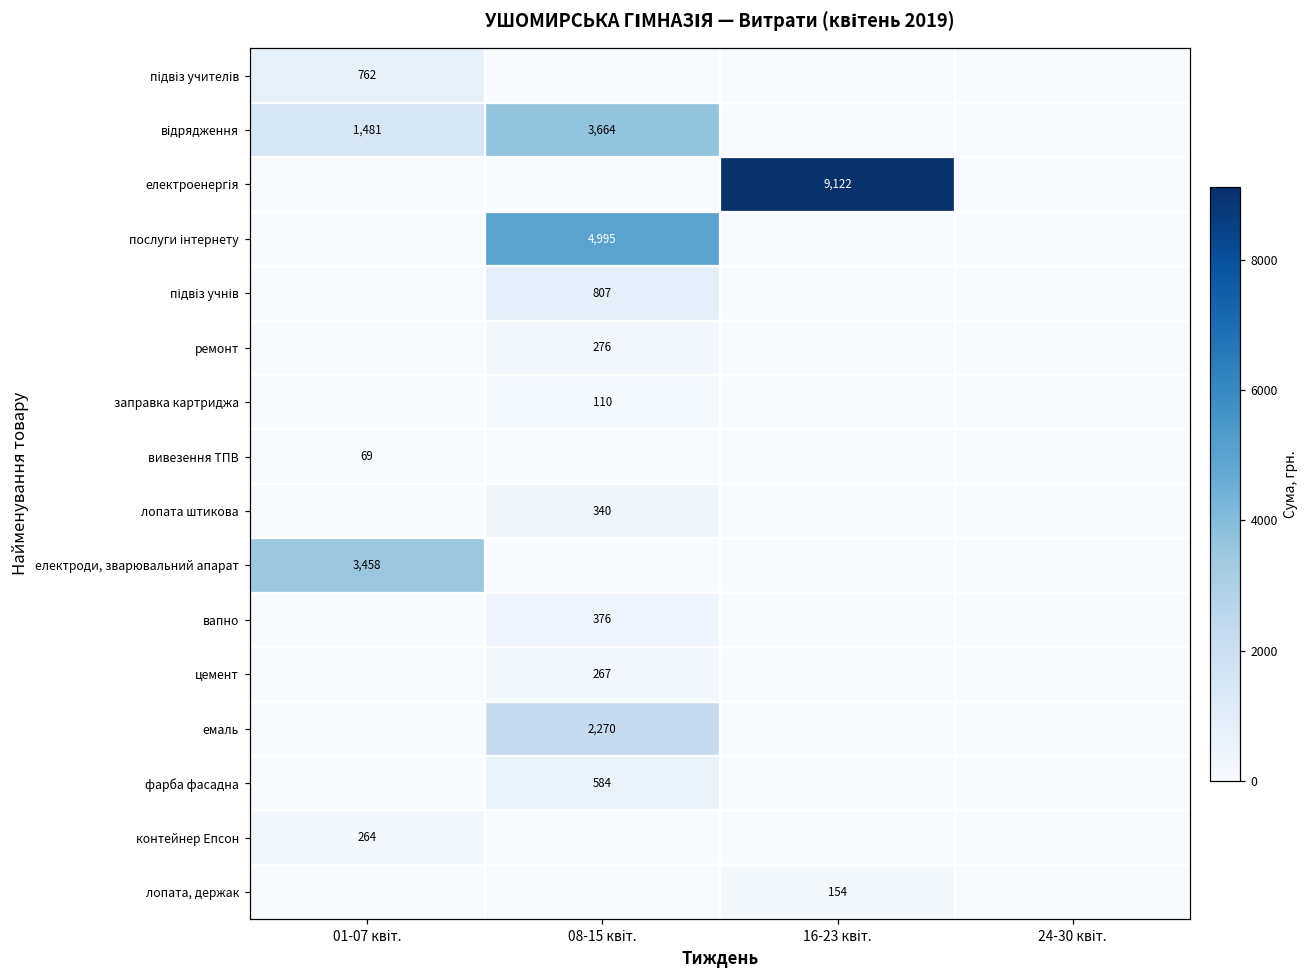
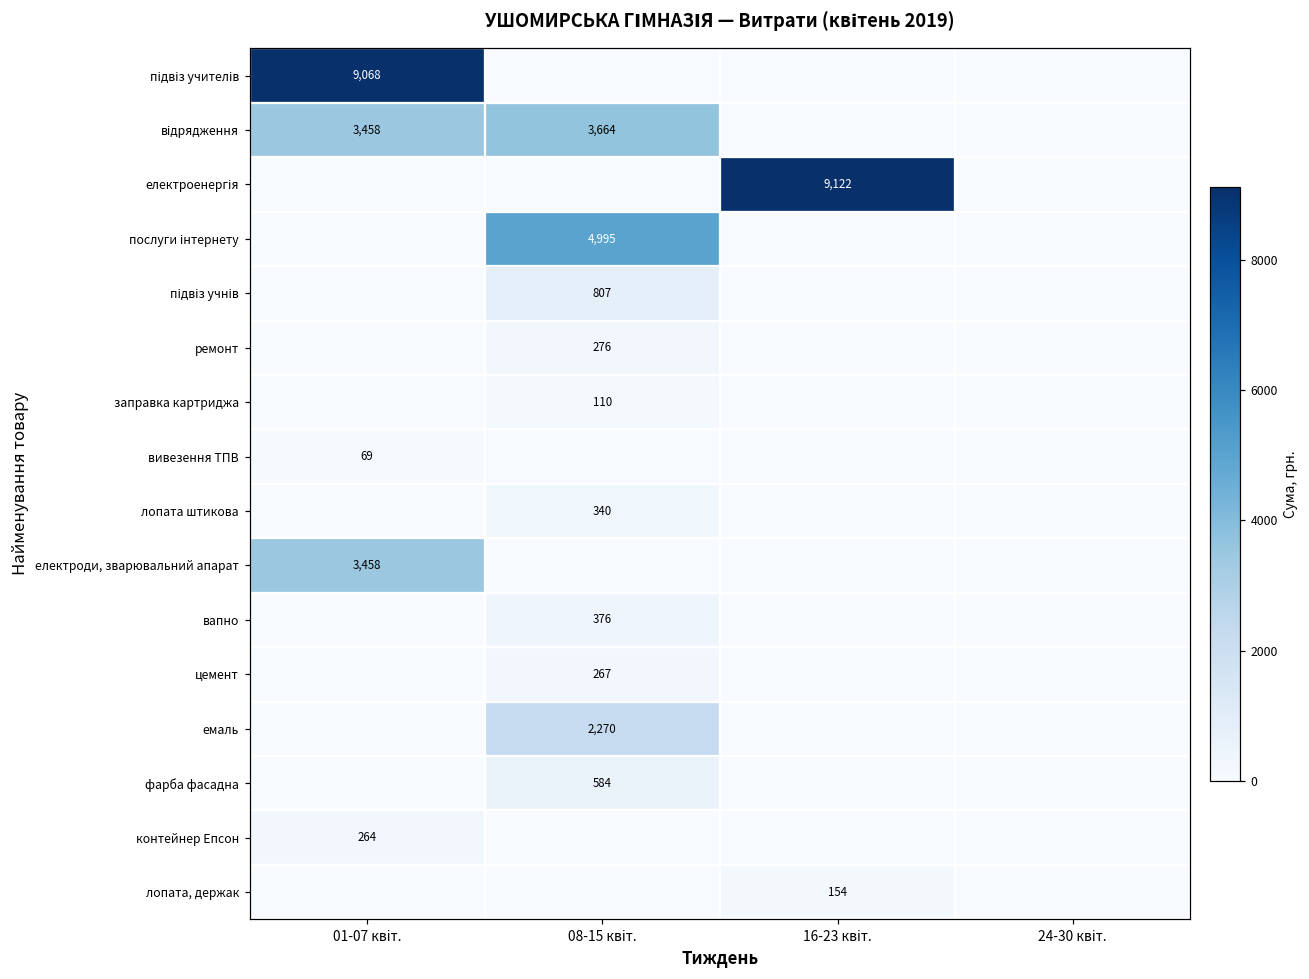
  {
    "підвіз учителів": {
-     "01-07 квіт.": "762"
+     "01-07 квіт.": "9,068"
    },
    "відрядження": {
-     "01-07 квіт.": "1,481",
+     "01-07 квіт.": "3,458",
      "08-15 квіт.": "3,664"
    },
    "електроенергія": {
      "16-23 квіт.": "9,122"
    },
    "послуги інтернету": {
      "08-15 квіт.": "4,995"
    },
    "підвіз учнів": {
      "08-15 квіт.": "807"
    },
    "ремонт": {
      "08-15 квіт.": "276"
    },
    "заправка картриджа": {
      "08-15 квіт.": "110"
    },
    "вивезення ТПВ": {
      "01-07 квіт.": "69"
    },
    "лопата штикова": {
      "08-15 квіт.": "340"
    },
    "електроди, зварювальний апарат": {
      "01-07 квіт.": "3,458"
    },
    "вапно": {
      "08-15 квіт.": "376"
    },
    "цемент": {
      "08-15 квіт.": "267"
    },
    "емаль": {
      "08-15 квіт.": "2,270"
    },
    "фарба фасадна": {
      "08-15 квіт.": "584"
    },
    "контейнер Епсон": {
      "01-07 квіт.": "264"
    },
    "лопата, держак": {
      "16-23 квіт.": "154"
    }
  }
